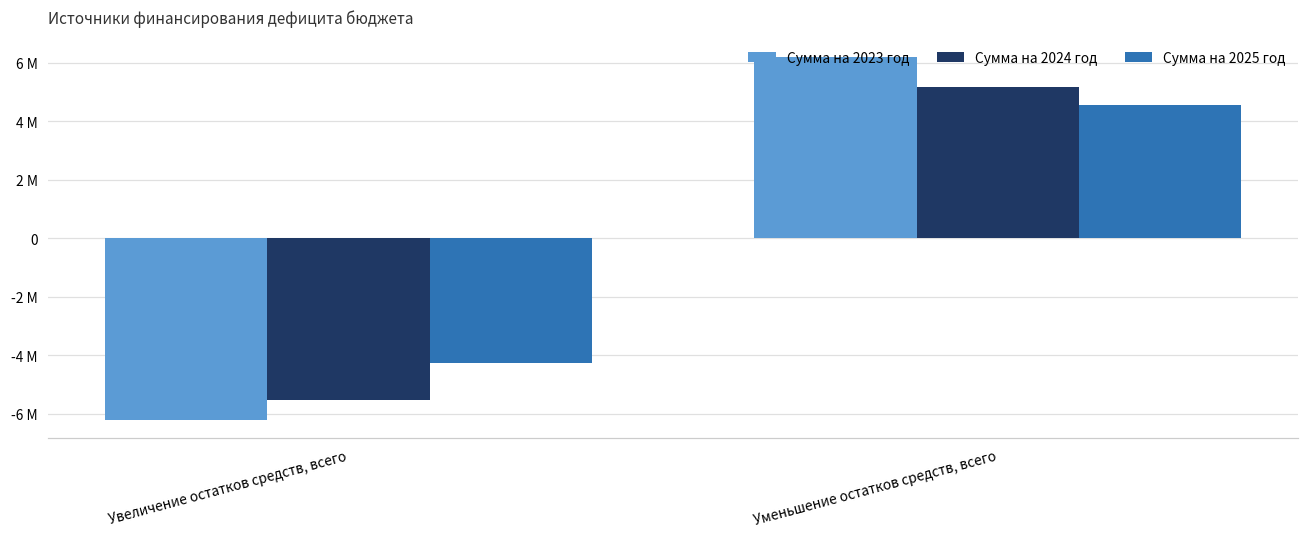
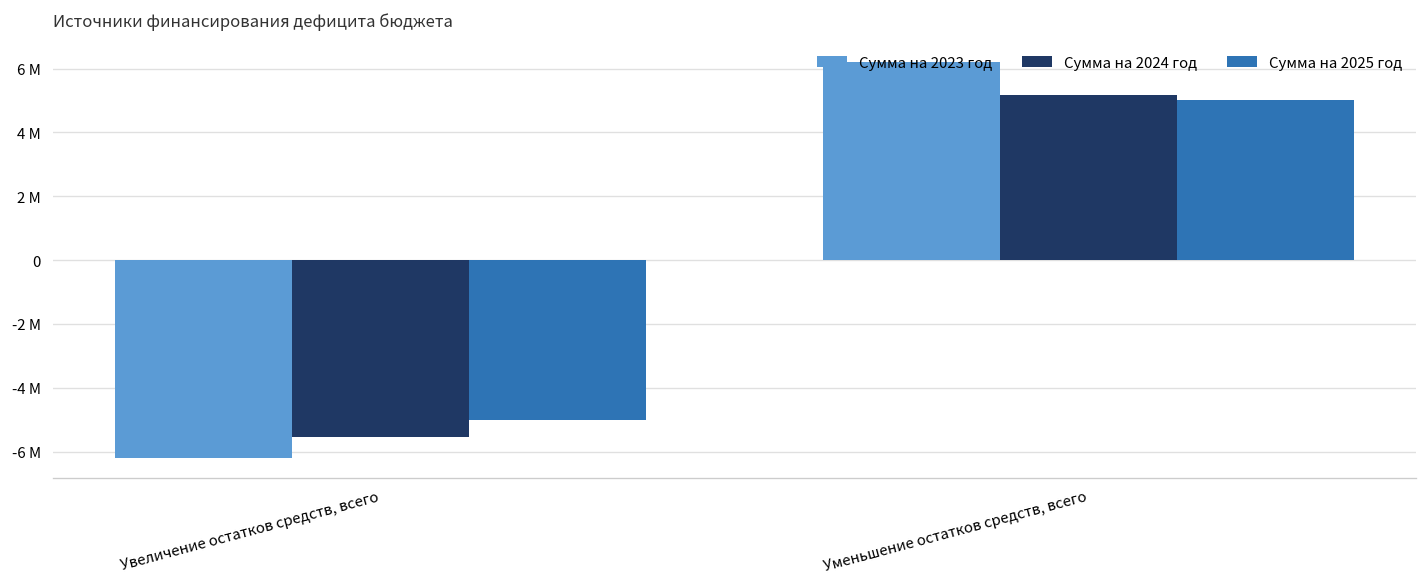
  {
    "Сумма на 2023 год": {
      "Увеличение остатков средств, всего": -6200000,
      "Уменьшение остатков средств, всего": 6200000
    },
    "Сумма на 2024 год": {
      "Увеличение остатков средств, всего": -5500000,
      "Уменьшение остатков средств, всего": 5200000
    },
    "Сумма на 2025 год": {
-     "Увеличение остатков средств, всего": -4300000,
-     "Уменьшение остатков средств, всего": 4500000
+     "Увеличение остатков средств, всего": -5000000,
+     "Уменьшение остатков средств, всего": 5000000
    }
  }
